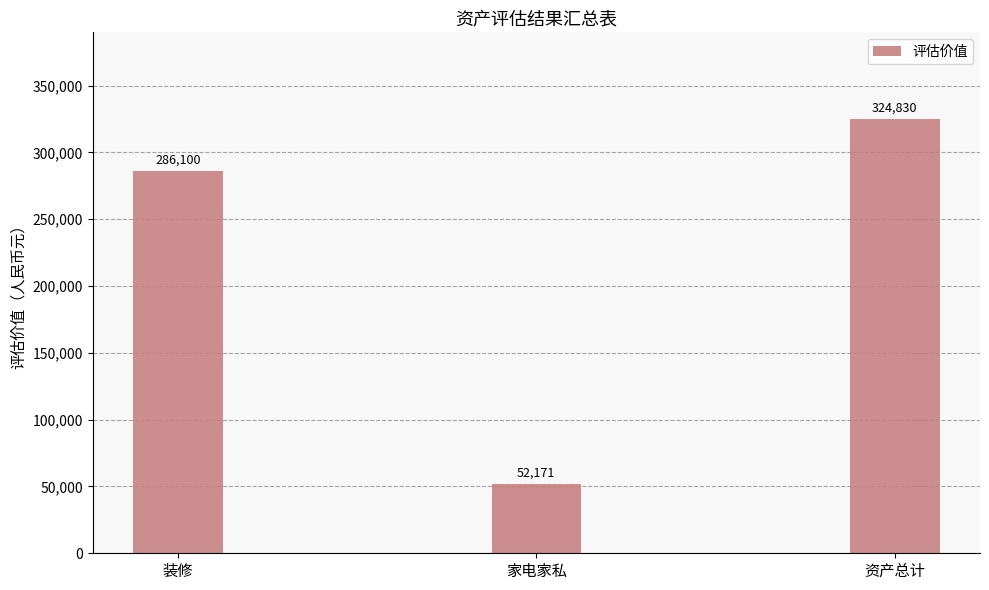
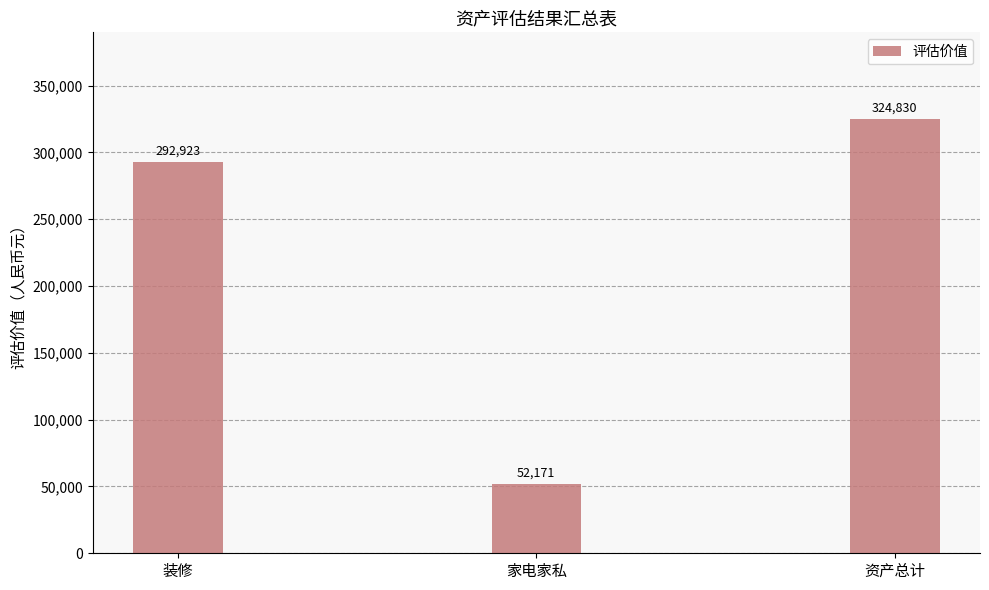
  {
-   "装修": "286,100",
+   "装修": "292,923",
    "家电家私": "52,171",
    "资产总计": "324,830"
  }
